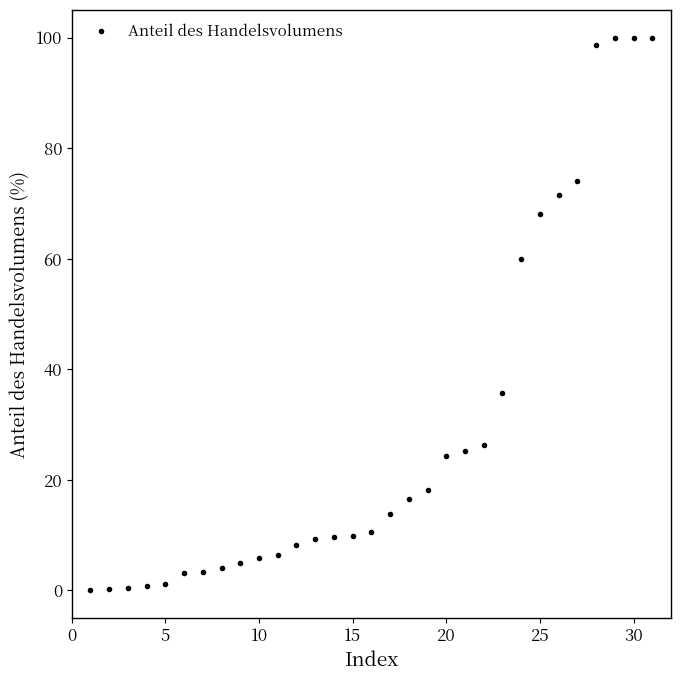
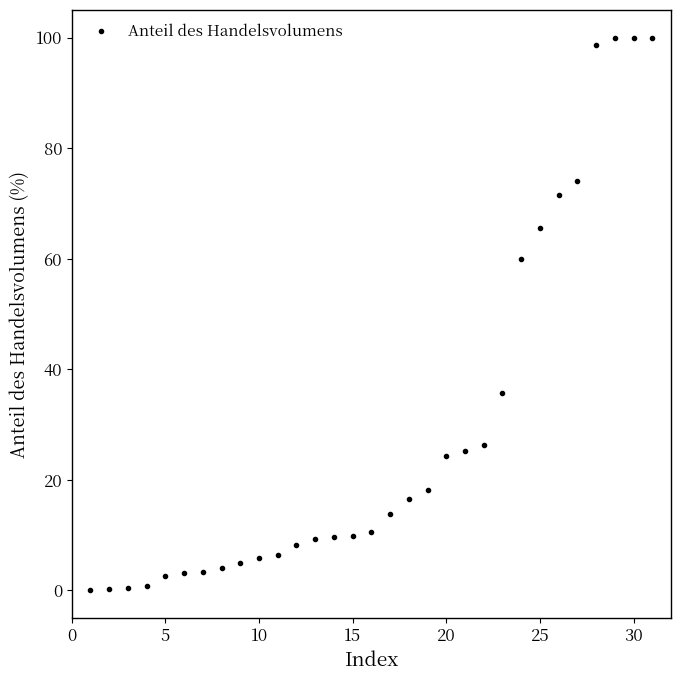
  {
-   "5": 1,
+   "5": 3,
    "10": 6,
    "15": 10,
    "20": 24,
-   "25": 68,
+   "25": 66,
    "30": 100
  }
